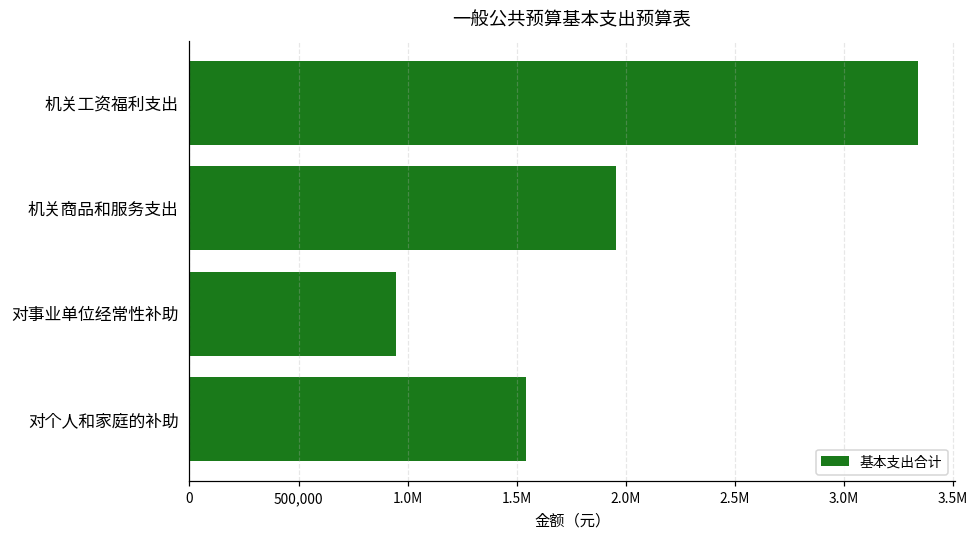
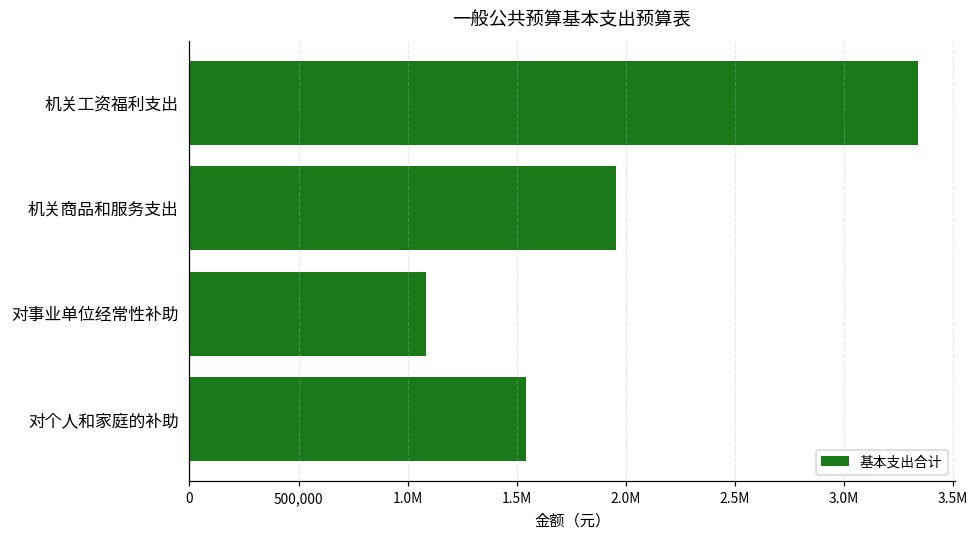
  {
    "机关工资福利支出": "3,340,000",
    "机关商品和服务支出": "1,950,000",
-   "对事业单位经常性补助": "950,000",
+   "对事业单位经常性补助": "1,080,000",
    "对个人和家庭的补助": "1,540,000"
  }
